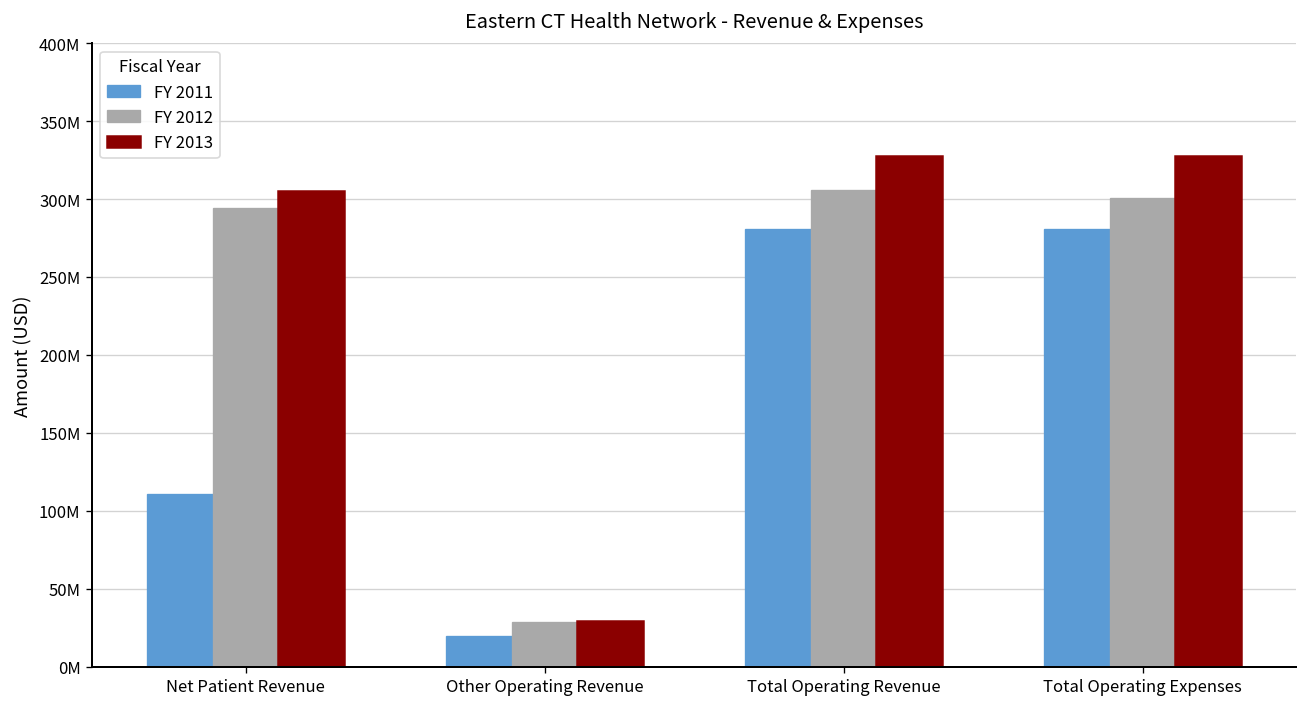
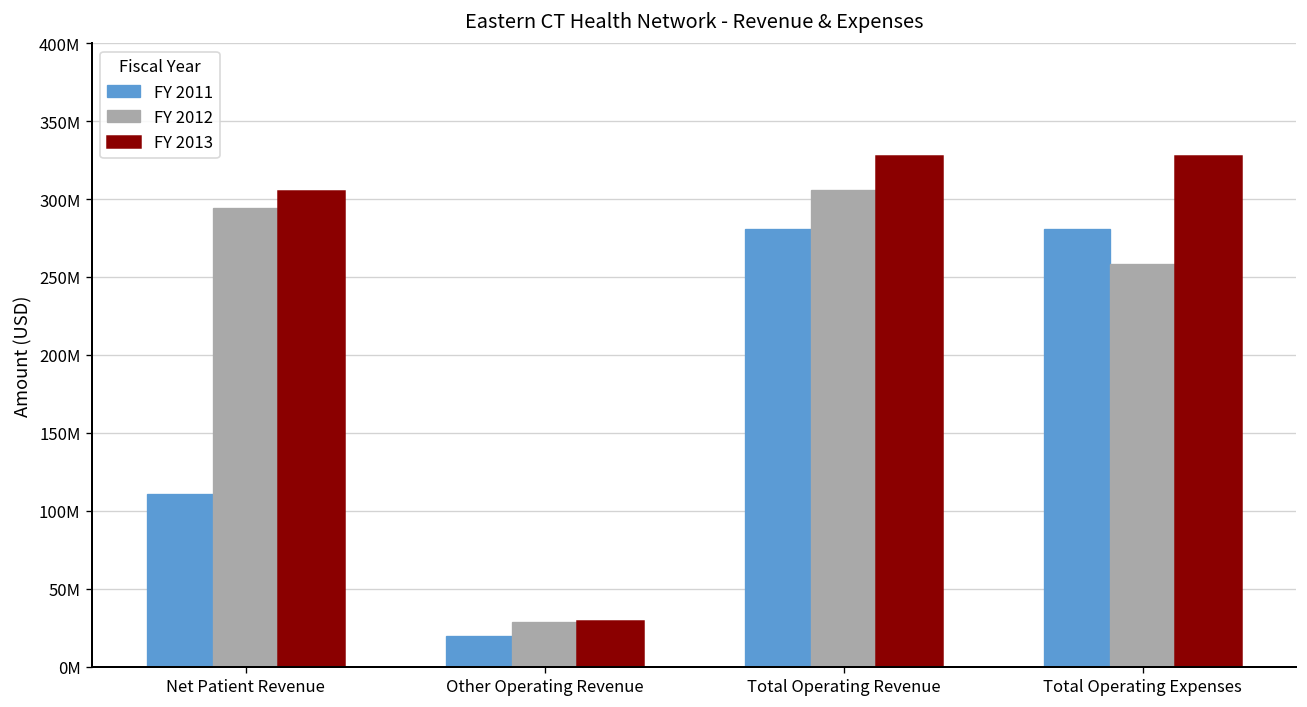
  {
    "FY 2011": {
      "Net Patient Revenue": 111000000,
      "Other Operating Revenue": 20000000,
      "Total Operating Revenue": 281000000,
      "Total Operating Expenses": 281000000
    },
    "FY 2012": {
      "Net Patient Revenue": 294000000,
      "Other Operating Revenue": 29000000,
      "Total Operating Revenue": 306000000,
-     "Total Operating Expenses": 301000000
+     "Total Operating Expenses": 259000000
    },
    "FY 2013": {
      "Net Patient Revenue": 305000000,
      "Other Operating Revenue": 29000000,
      "Total Operating Revenue": 328000000,
      "Total Operating Expenses": 328000000
    }
  }
